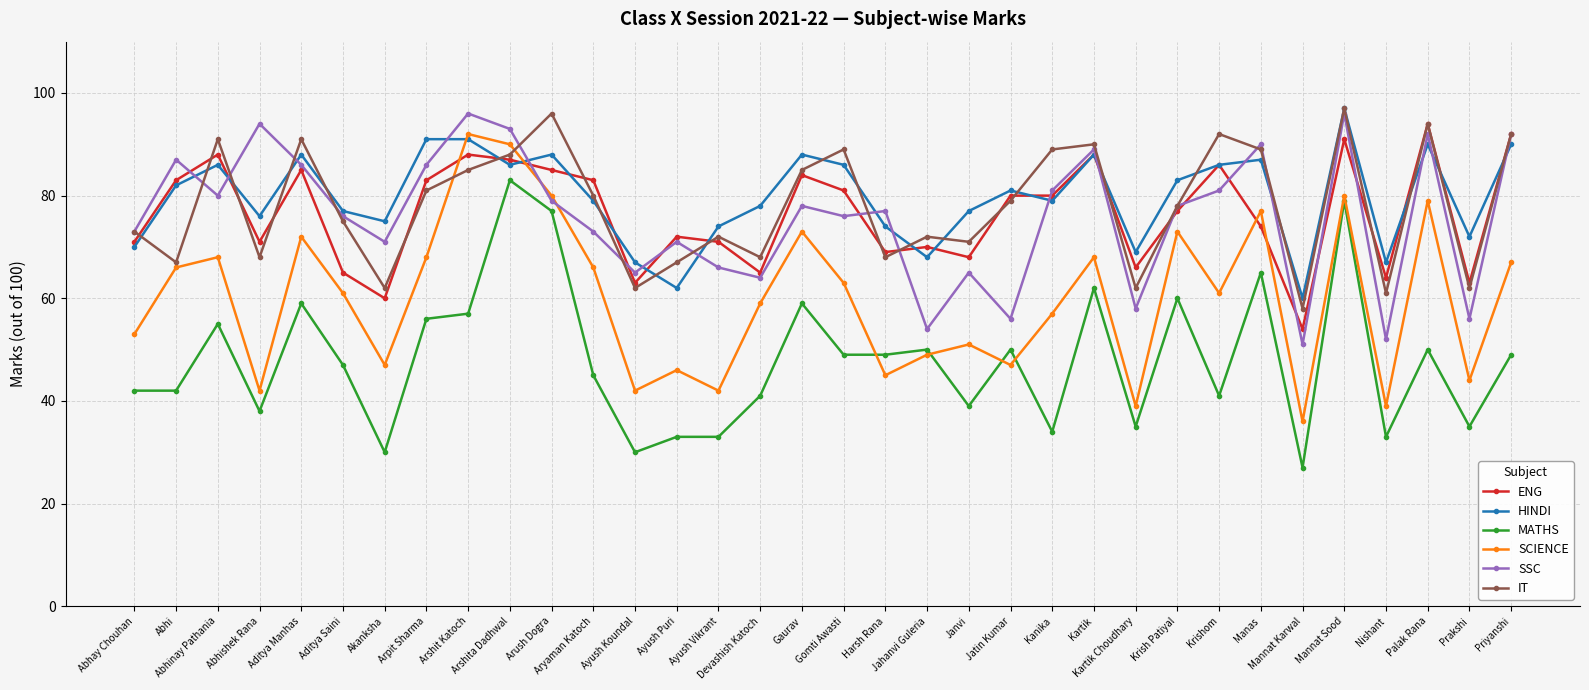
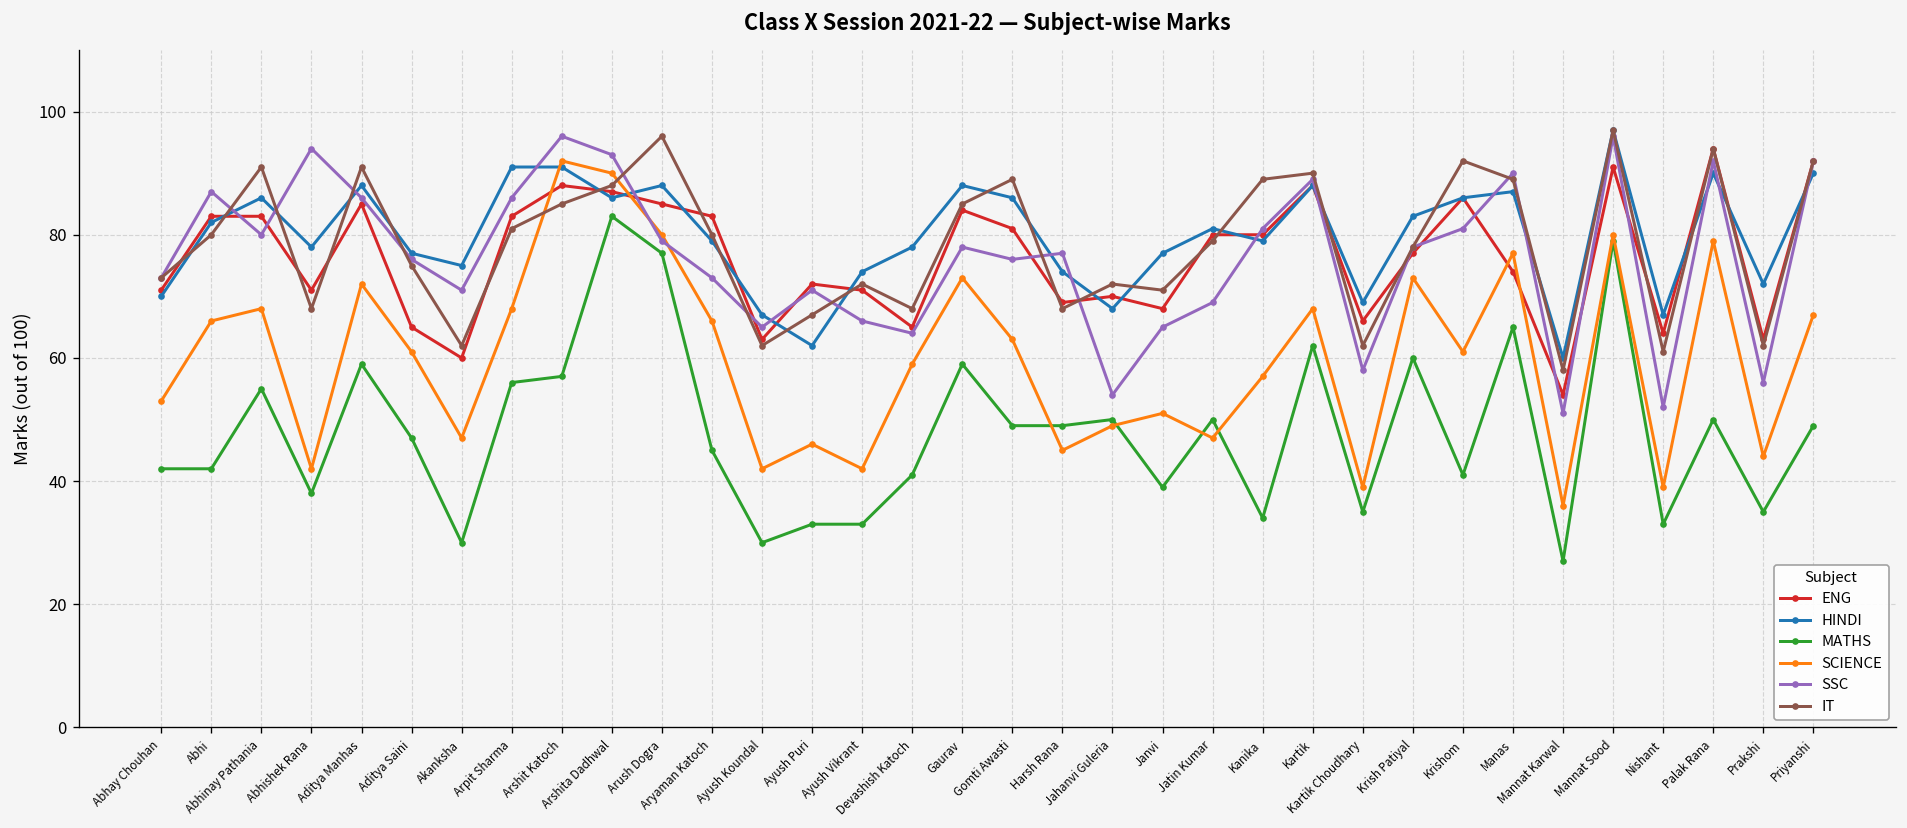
  {
    "ENG": {
      "Abhay Chouhan": 71,
      "Abhi": 83,
-     "Abhinay Pathania": 88,
+     "Abhinay Pathania": 83,
      "Abhishek Rana": 71,
      "Aditya Manhas": 85,
      "Aditya Saini": 65,
      "Akanksha": 60,
      "Arpit Sharma": 83,
      "Arshit Katoch": 88,
      "Arshita Dadhwal": 87,
      "Arush Dogra": 85,
      "Aryaman Katoch": 83,
      "Ayush Koundal": 63,
      "Ayush Puri": 72,
      "Ayush Vikrant": 71,
      "Devashish Katoch": 65,
      "Gaurav": 84,
      "Gomti Awasti": 81,
      "Harsh Rana": 69,
      "Jahanvi Guleria": 70,
      "Janvi": 68,
      "Jatin Kumar": 80,
      "Kanika": 80,
      "Kartik Choudhary": 66,
      "Krish Patiyal": 77,
      "Manas": 74,
      "Mannat Karwal": 54,
      "Mannat Sood": 91,
      "Nishant": 64,
      "Prakshi": 63
    },
    "HINDI": {
      "Abhay Chouhan": 70,
      "Abhi": 82,
      "Abhinay Pathania": 86,
-     "Abhishek Rana": 76,
+     "Abhishek Rana": 78,
      "Aditya Manhas": 88,
      "Aditya Saini": 77,
      "Akanksha": 75,
      "Arpit Sharma": 91,
      "Arshit Katoch": 91,
      "Arshita Dadhwal": 86,
      "Arush Dogra": 88,
      "Aryaman Katoch": 79,
      "Ayush Koundal": 67,
      "Ayush Puri": 62,
      "Ayush Vikrant": 74,
      "Devashish Katoch": 78,
      "Gaurav": 88,
      "Gomti Awasti": 86,
      "Harsh Rana": 74,
      "Jahanvi Guleria": 68,
      "Janvi": 77,
      "Jatin Kumar": 81,
      "Kanika": 79,
      "Kartik Choudhary": 69,
      "Krish Patiyal": 83,
      "Manas": 87,
      "Mannat Karwal": 60,
      "Nishant": 67,
      "Palak Rana": 90,
      "Prakshi": 72,
      "Priyanshi": 90
    },
    "MATHS": {
      "Abhay Chouhan": 42,
      "Abhi": 42,
      "Abhinay Pathania": 55,
      "Abhishek Rana": 38,
      "Aditya Manhas": 59,
      "Aditya Saini": 47,
      "Akanksha": 30,
      "Arpit Sharma": 56,
      "Arshit Katoch": 57,
      "Arshita Dadhwal": 83,
      "Arush Dogra": 77,
      "Aryaman Katoch": 45,
      "Ayush Koundal": 30,
      "Ayush Puri": 33,
      "Ayush Vikrant": 33,
      "Devashish Katoch": 41,
      "Gaurav": 59,
      "Gomti Awasti": 49,
      "Harsh Rana": 49,
      "Jahanvi Guleria": 50,
      "Janvi": 39,
      "Jatin Kumar": 50,
      "Kanika": 34,
      "Kartik": 62,
      "Kartik Choudhary": 35,
      "Krish Patiyal": 60,
      "Krishom": 41,
      "Manas": 65,
      "Mannat Karwal": 27,
      "Mannat Sood": 79,
      "Nishant": 33,
      "Palak Rana": 50,
      "Prakshi": 35,
      "Priyanshi": 49
    },
    "SCIENCE": {
      "Abhay Chouhan": 53,
      "Abhi": 66,
      "Abhinay Pathania": 68,
      "Abhishek Rana": 42,
      "Aditya Manhas": 72,
      "Aditya Saini": 61,
      "Akanksha": 47,
      "Arpit Sharma": 68,
      "Arshit Katoch": 92,
      "Arshita Dadhwal": 90,
      "Arush Dogra": 80,
      "Aryaman Katoch": 66,
      "Ayush Koundal": 42,
      "Ayush Puri": 46,
      "Ayush Vikrant": 42,
      "Devashish Katoch": 59,
      "Gaurav": 73,
      "Gomti Awasti": 63,
      "Harsh Rana": 45,
      "Jahanvi Guleria": 49,
      "Janvi": 51,
      "Jatin Kumar": 47,
      "Kanika": 57,
      "Kartik": 68,
      "Kartik Choudhary": 39,
      "Krish Patiyal": 73,
      "Krishom": 61,
      "Manas": 77,
      "Mannat Karwal": 36,
      "Mannat Sood": 80,
      "Nishant": 39,
      "Palak Rana": 79,
      "Prakshi": 44,
      "Priyanshi": 67
    },
    "SSC": {
      "Abhi": 87,
      "Abhinay Pathania": 80,
      "Abhishek Rana": 94,
      "Aditya Manhas": 86,
      "Aditya Saini": 76,
      "Akanksha": 71,
      "Arpit Sharma": 86,
      "Arshit Katoch": 96,
      "Arshita Dadhwal": 93,
      "Arush Dogra": 79,
      "Aryaman Katoch": 73,
      "Ayush Koundal": 65,
      "Ayush Puri": 71,
      "Ayush Vikrant": 66,
      "Devashish Katoch": 64,
      "Gaurav": 78,
      "Gomti Awasti": 76,
      "Harsh Rana": 77,
      "Jahanvi Guleria": 54,
      "Janvi": 65,
-     "Jatin Kumar": 56,
+     "Jatin Kumar": 69,
      "Kanika": 81,
      "Kartik": 89,
      "Kartik Choudhary": 58,
      "Krishom": 81,
      "Manas": 90,
      "Mannat Karwal": 51,
      "Mannat Sood": 96,
      "Nishant": 52,
      "Palak Rana": 92,
      "Prakshi": 56
    },
    "IT": {
-     "Abhi": 67,
+     "Abhi": 80,
      "Abhinay Pathania": 91,
      "Abhishek Rana": 68,
      "Aditya Manhas": 91,
      "Aditya Saini": 75,
      "Akanksha": 62,
      "Arpit Sharma": 81,
      "Arshit Katoch": 85,
      "Arshita Dadhwal": 88,
      "Arush Dogra": 96,
      "Aryaman Katoch": 80,
      "Ayush Koundal": 62,
      "Ayush Puri": 67,
      "Ayush Vikrant": 72,
      "Devashish Katoch": 68,
      "Gaurav": 85,
      "Gomti Awasti": 89,
      "Harsh Rana": 68,
      "Jahanvi Guleria": 72,
      "Janvi": 71,
      "Jatin Kumar": 79,
      "Kanika": 89,
      "Kartik": 90,
      "Kartik Choudhary": 62,
      "Krishom": 92,
      "Manas": 89,
      "Mannat Karwal": 58,
      "Nishant": 61,
      "Prakshi": 62
    }
  }
